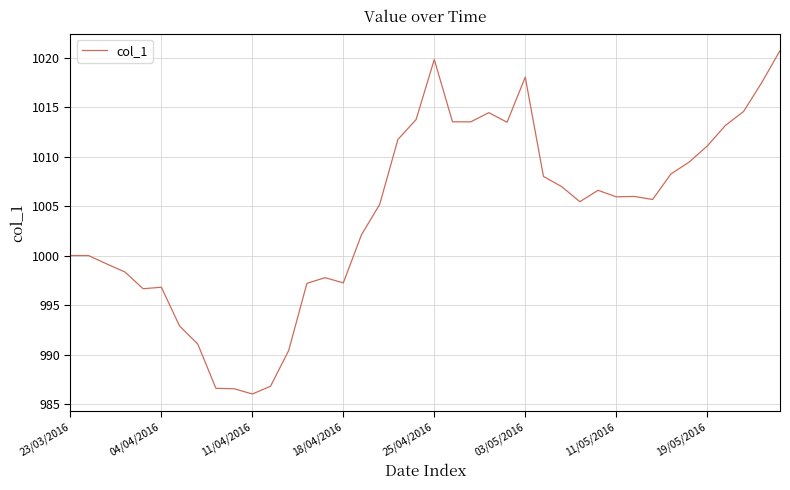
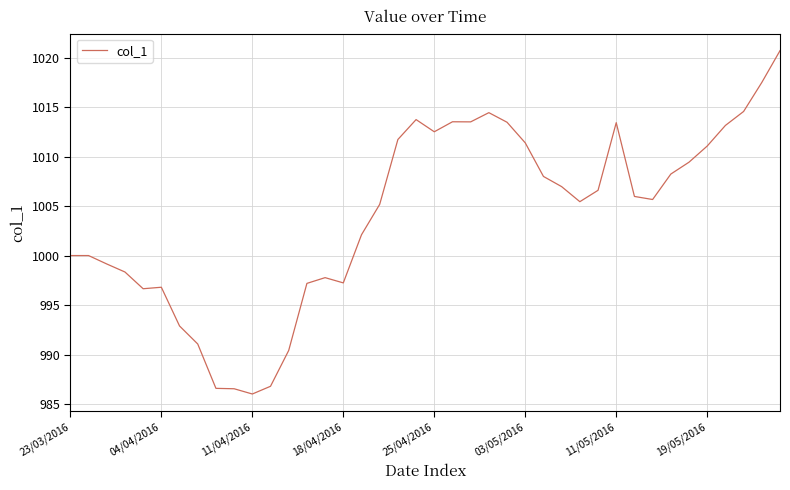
  {
    "23/03/2016": 1000,
    "04/04/2016": 997,
    "11/04/2016": 986,
    "18/04/2016": 997,
-   "25/04/2016": 1020,
-   "03/05/2016": 1018,
-   "11/05/2016": 1006,
+   "25/04/2016": 1013,
+   "03/05/2016": 1011,
+   "11/05/2016": 1013,
    "19/05/2016": 1011
  }
